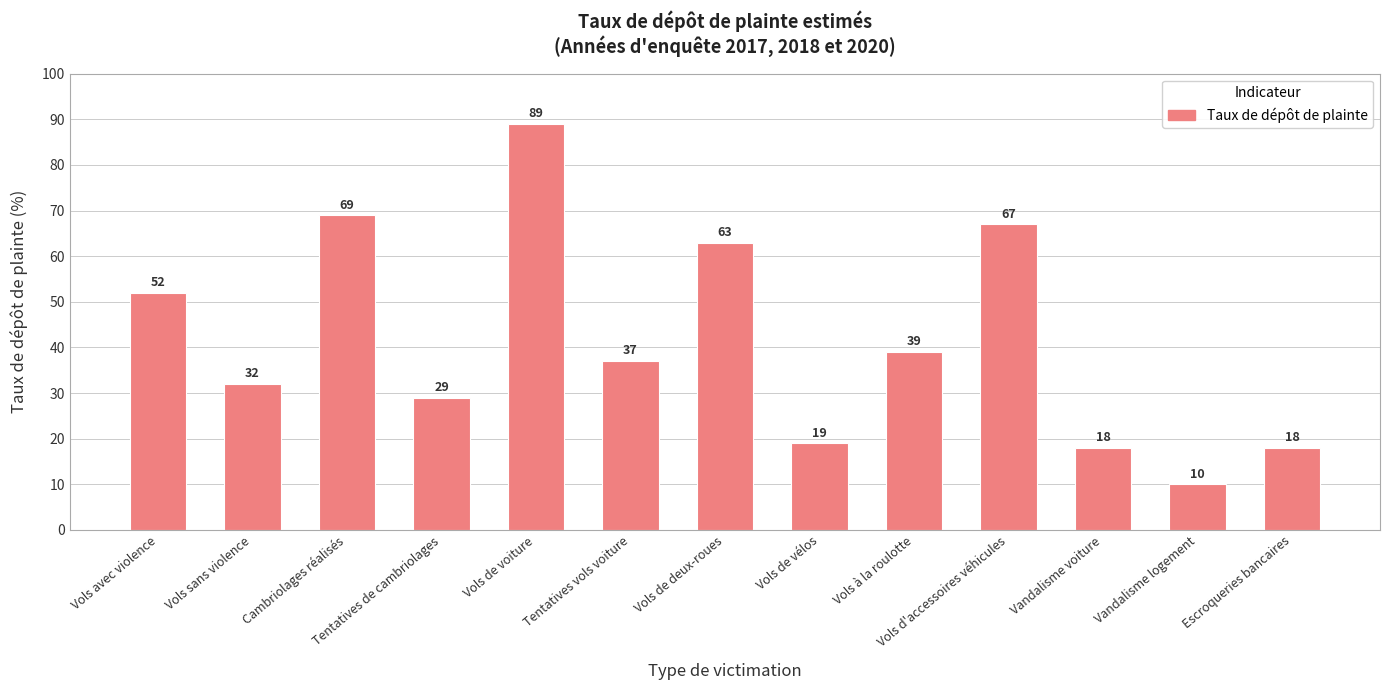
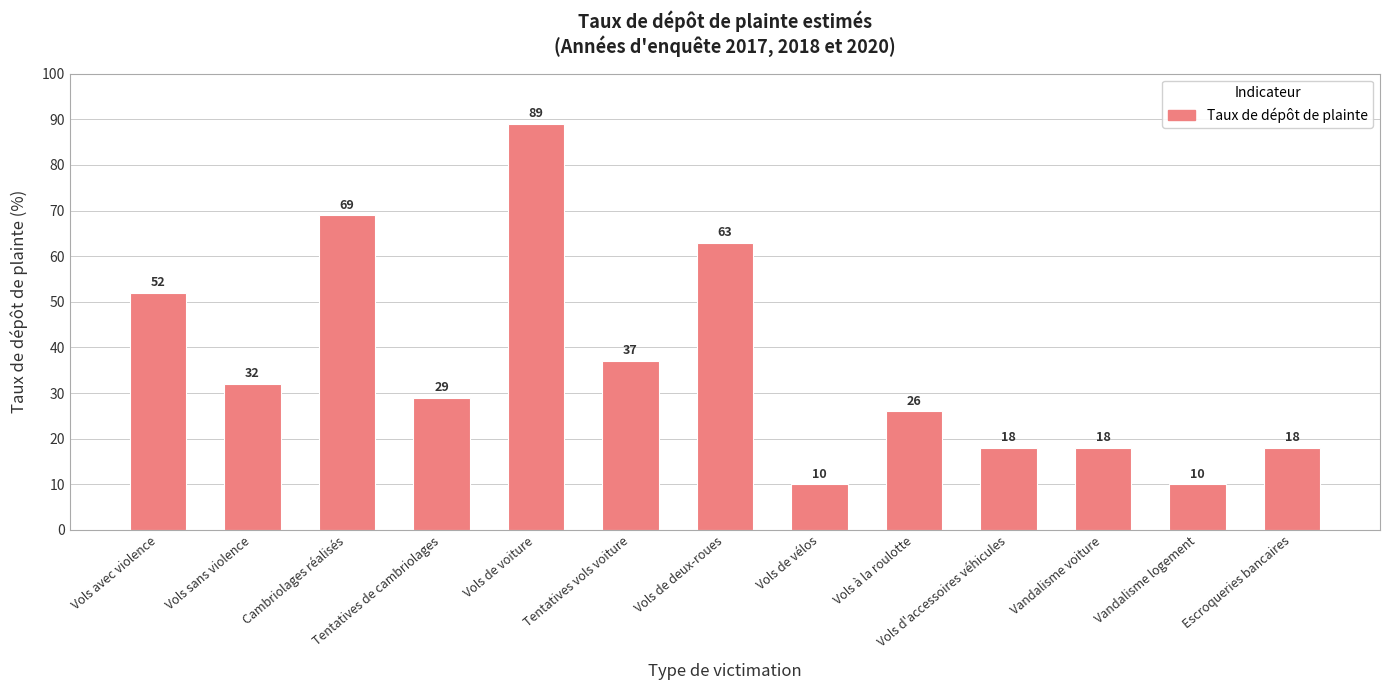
  {
    "Vols avec violence": 52,
    "Vols sans violence": 32,
    "Cambriolages réalisés": 69,
    "Tentatives de cambriolages": 29,
    "Vols de voiture": 89,
    "Tentatives vols voiture": 37,
    "Vols de deux-roues": 63,
-   "Vols de vélos": 19,
-   "Vols à la roulotte": 39,
-   "Vols d'accessoires véhicules": 67,
+   "Vols de vélos": 10,
+   "Vols à la roulotte": 26,
+   "Vols d'accessoires véhicules": 18,
    "Vandalisme voiture": 18,
    "Vandalisme logement": 10,
    "Escroqueries bancaires": 18
  }
